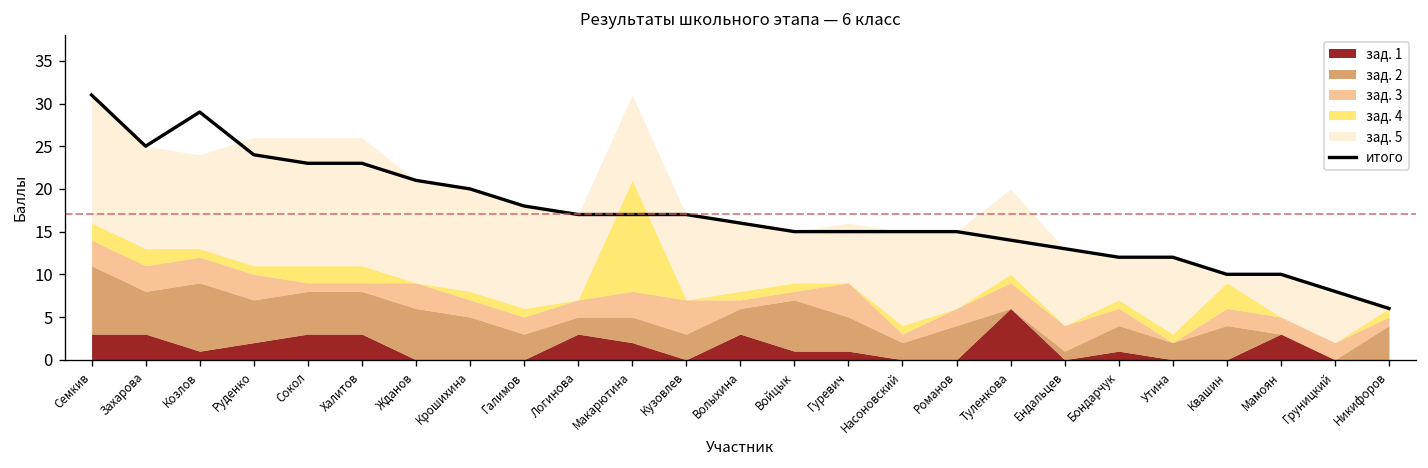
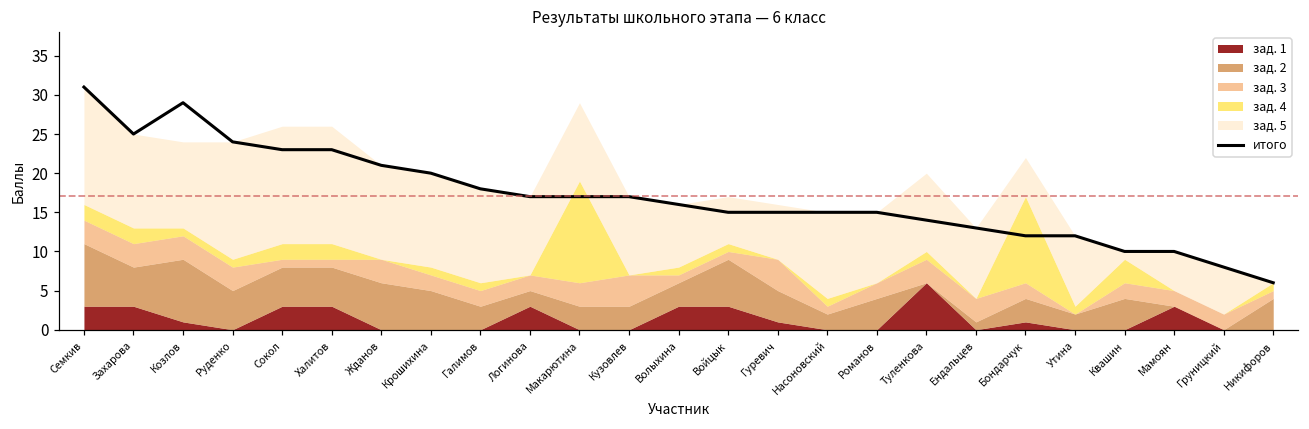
  {
    "зад. 1": {
      "Семкив": 3,
      "Захарова": 3,
      "Козлов": 1,
-     "Руденко": 2,
+     "Руденко": 0,
      "Сокол": 3,
      "Халитов": 3,
      "Жданов": 0,
      "Крошихина": 0,
      "Галимов": 0,
      "Логинова": 3,
-     "Макарютина": 2,
+     "Макарютина": 0,
      "Кузовлев": 0,
      "Волыхина": 3,
-     "Войцык": 1,
+     "Войцык": 3,
      "Гуревич": 1,
      "Насоновский": 0,
      "Романов": 0,
      "Ендальцев": 0,
      "Бондарчук": 1,
      "Утина": 0,
      "Квашин": 0,
      "Никифоров": 0
    },
    "итого": {
      "Козлов": 29,
      "Сокол": 23,
      "Халитов": 23,
      "Макарютина": 17,
      "Гуревич": 15,
      "Туленкова": 14
    },
    "зад. 4": {
-     "Бондарчук": 1
+     "Бондарчук": 11
    },
    "зад. 5": {
      "Козлов": 11,
      "Сокол": 15,
      "Халитов": 15,
      "Макарютина": 10,
      "Гуревич": 7,
      "Туленкова": 10
    }
  }
